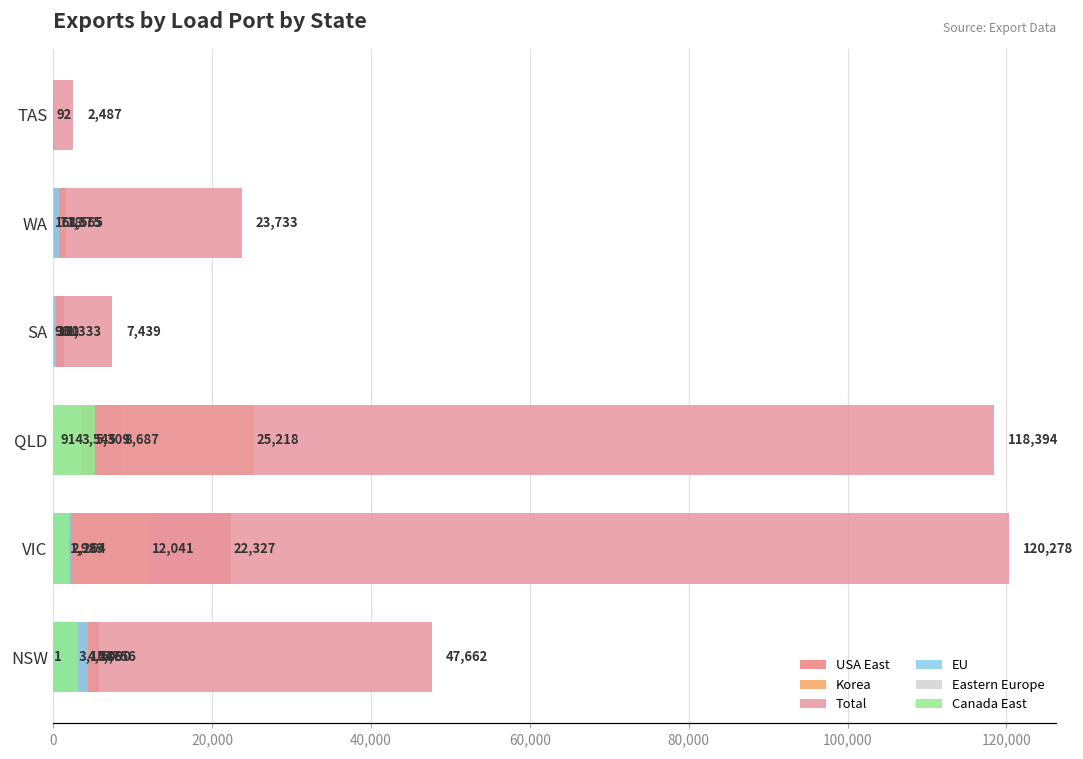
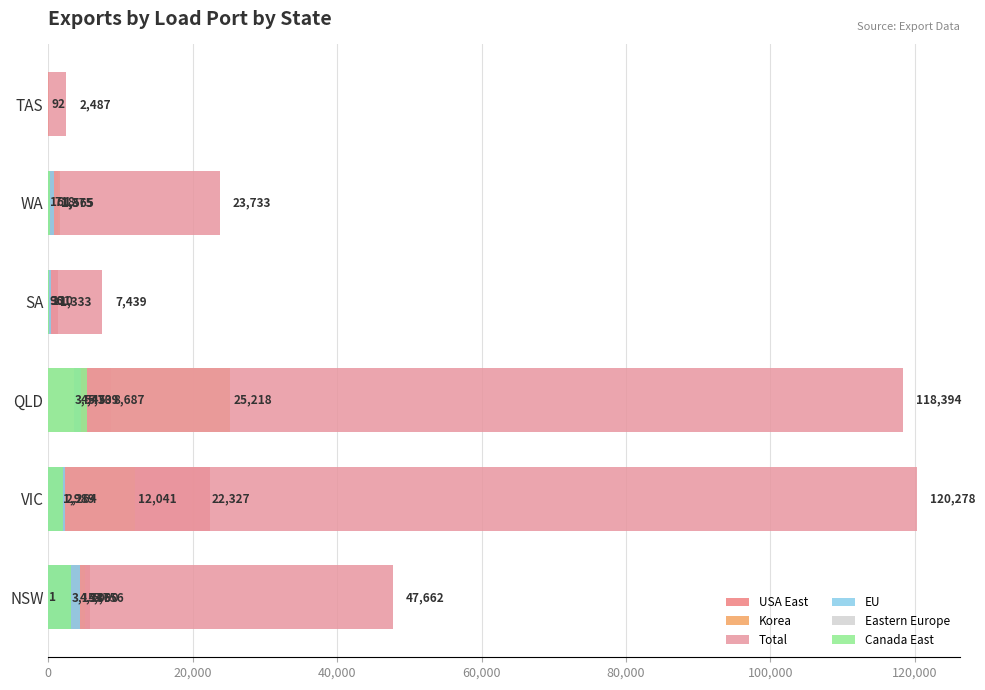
  {
    "EU": {
-     "QLD": "914"
+     "QLD": "4,473"
    },
    "Eastern Europe": {
      "NSW": "1"
    },
    "Canada East": {
      "TAS": "0"
    }
  }
